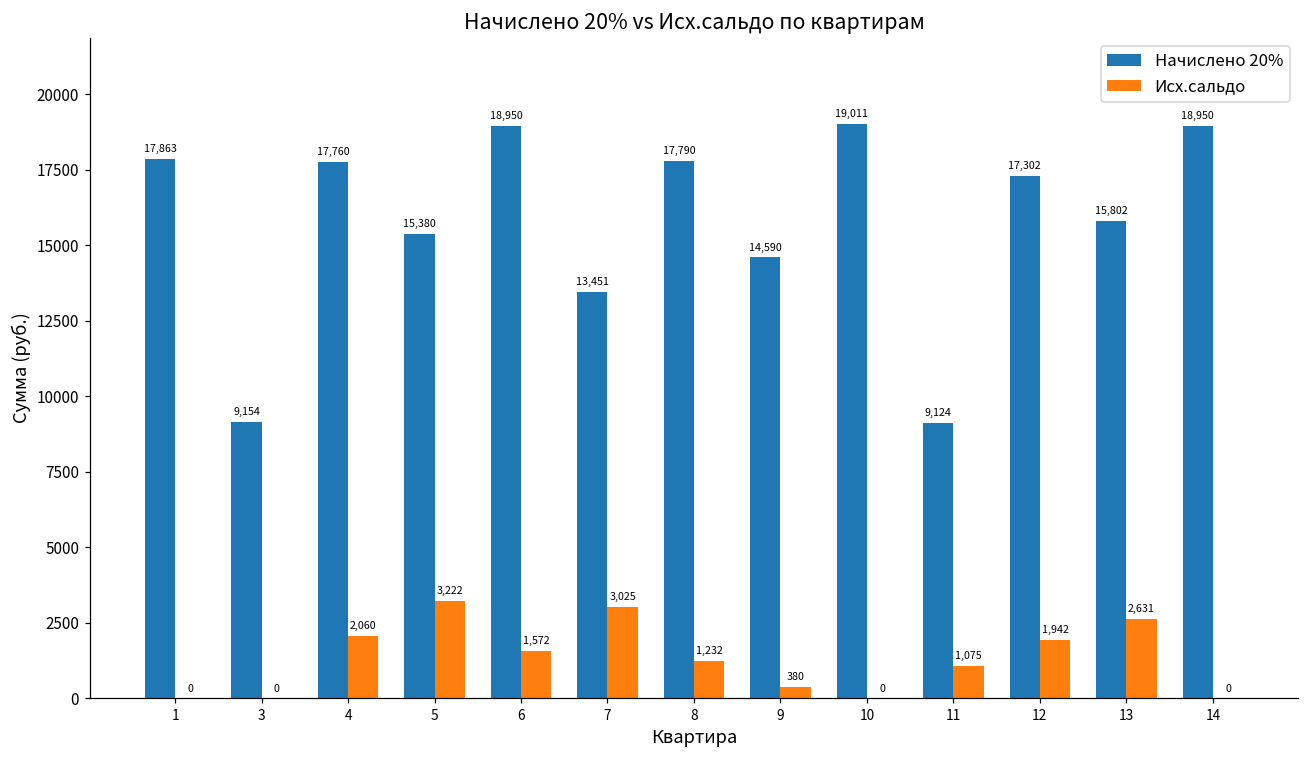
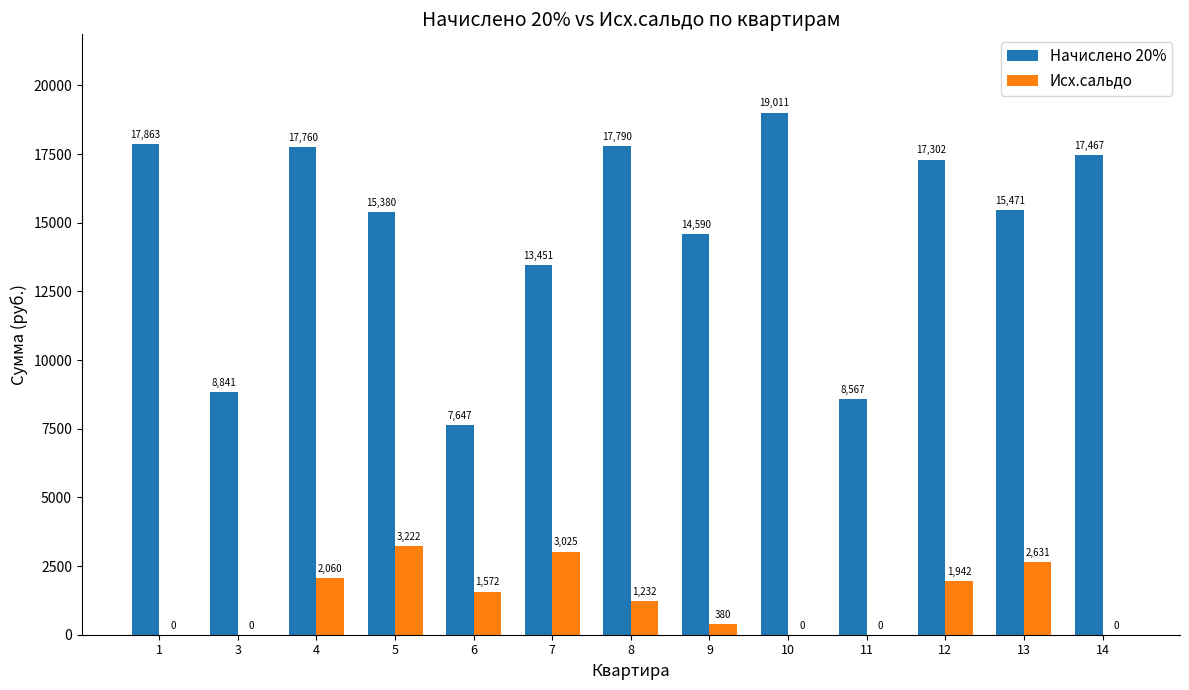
  {
    "Начислено 20%": {
      "1": "17,863",
-     "3": "9,154",
+     "3": "8,841",
      "4": "17,760",
      "5": "15,380",
-     "6": "18,950",
+     "6": "7,647",
      "7": "13,451",
      "8": "17,790",
      "9": "14,590",
      "10": "19,011",
-     "11": "9,124",
+     "11": "8,567",
      "12": "17,302",
-     "13": "15,802",
-     "14": "18,950"
+     "13": "15,471",
+     "14": "17,467"
    },
    "Исх.сальдо": {
      "1": "0",
      "3": "0",
      "4": "2,060",
      "5": "3,222",
      "6": "1,572",
      "7": "3,025",
      "8": "1,232",
      "9": "380",
      "10": "0",
-     "11": "1,075",
+     "11": "0",
      "12": "1,942",
      "13": "2,631",
      "14": "0"
    }
  }
